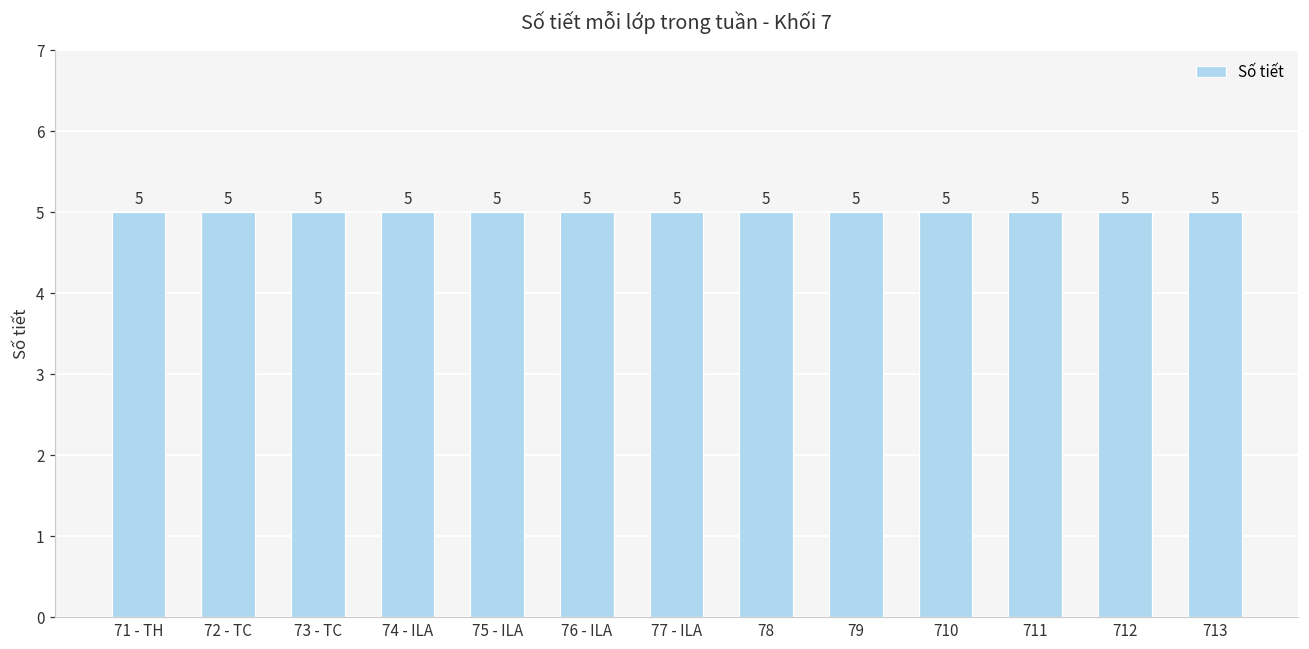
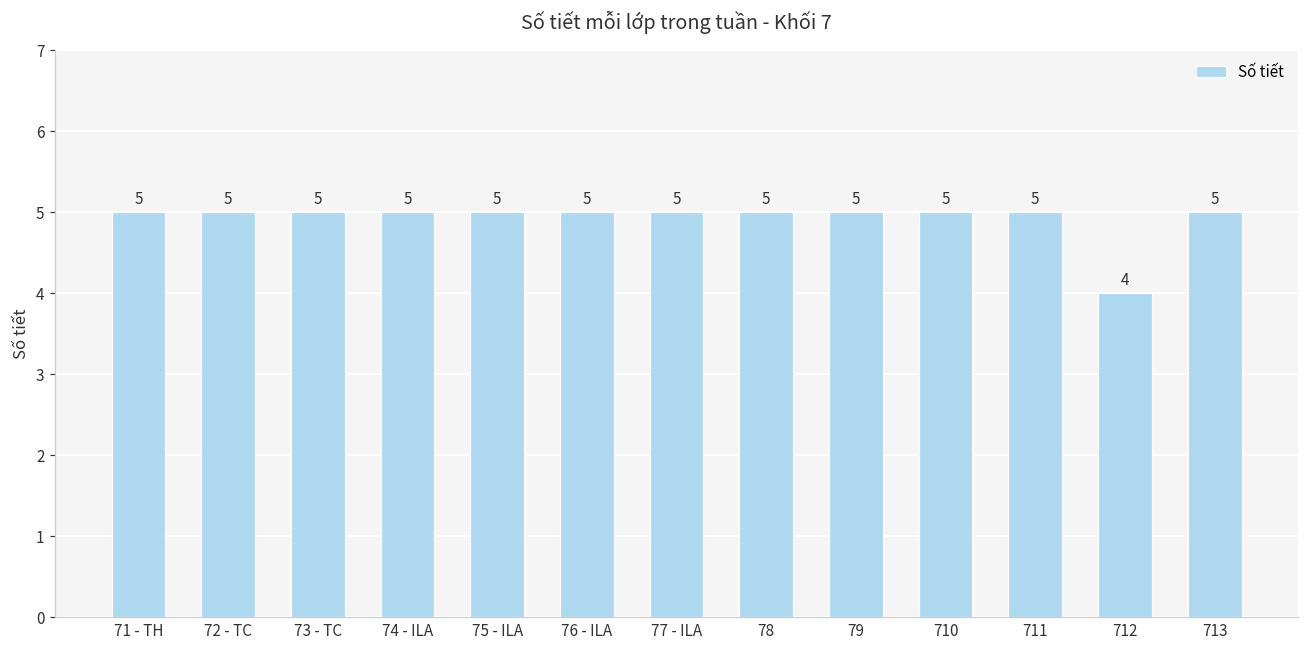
  {
    "71 - TH": 5,
    "72 - TC": 5,
    "73 - TC": 5,
    "74 - ILA": 5,
    "75 - ILA": 5,
    "76 - ILA": 5,
    "77 - ILA": 5,
    "78": 5,
    "79": 5,
    "710": 5,
    "711": 5,
-   "712": 5,
+   "712": 4,
    "713": 5
  }
